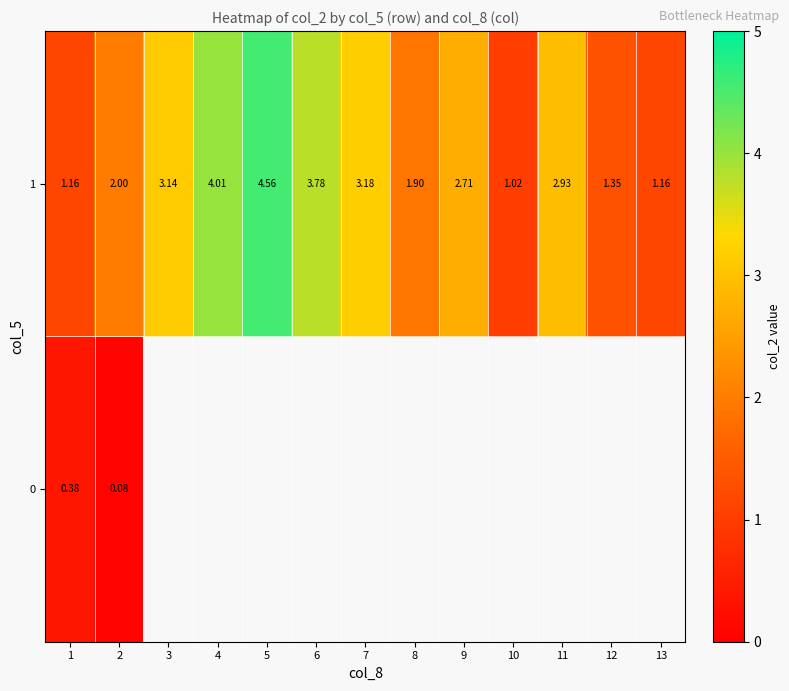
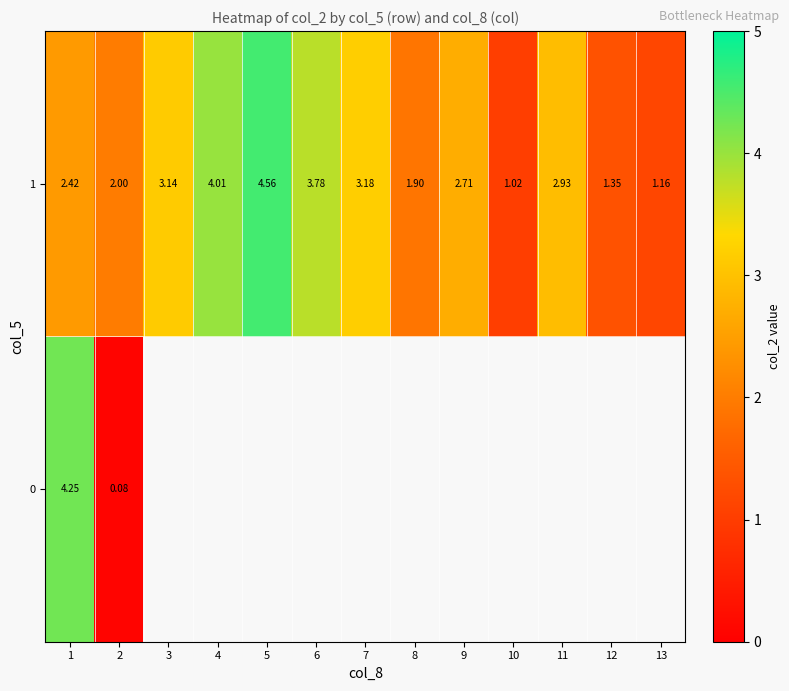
  {
    "1": {
-     "1": 1.16,
+     "1": 2.42,
      "2": 2.00,
      "3": 3.14,
      "4": 4.01,
      "5": 4.56,
      "6": 3.78,
      "7": 3.18,
      "8": 1.90,
      "9": 2.71,
      "10": 1.02,
      "11": 2.93,
      "12": 1.35,
      "13": 1.16
    },
    "0": {
-     "1": 0.38,
+     "1": 4.25,
      "2": 0.08
    }
  }
